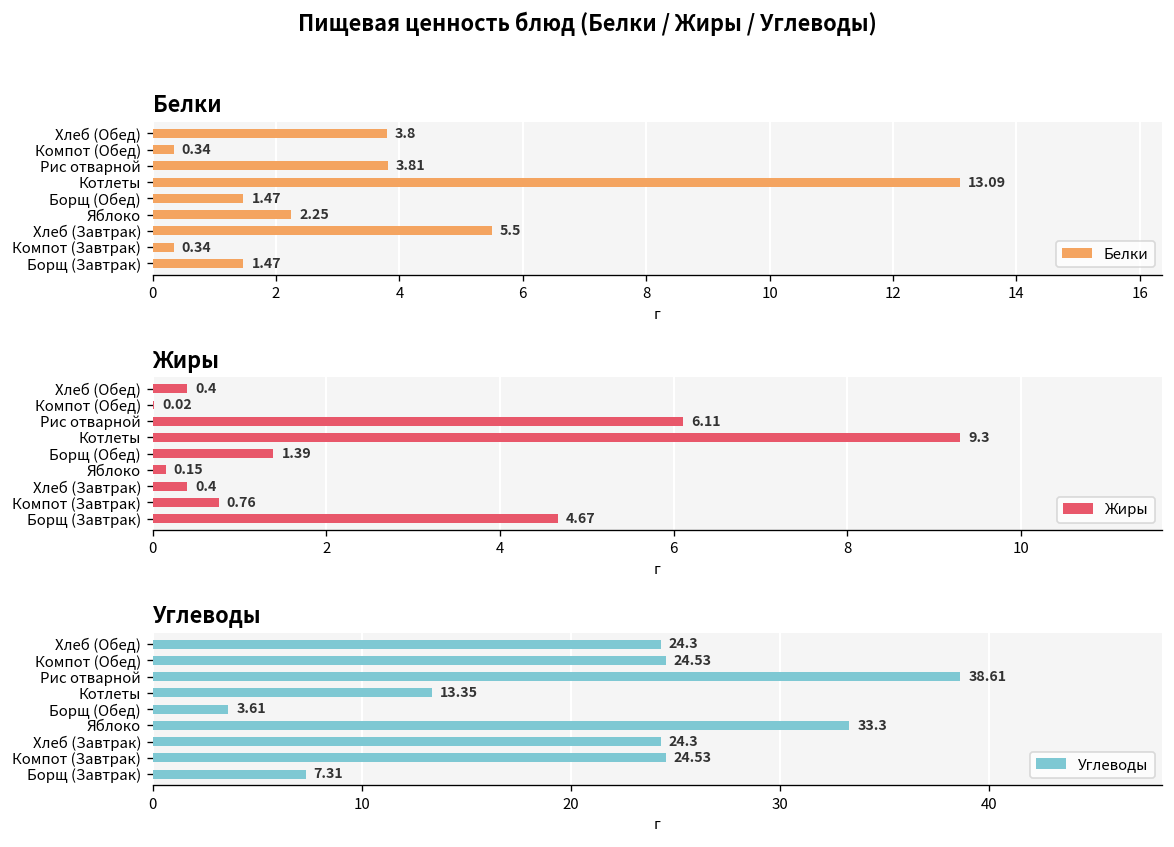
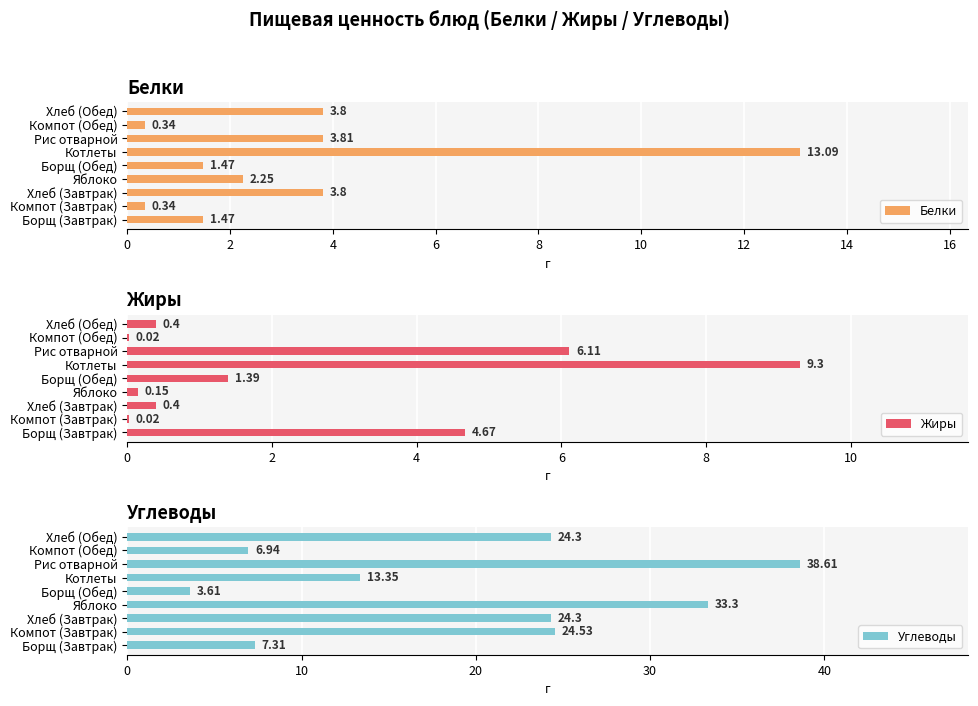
  {
    "Белки": {
      "Хлеб (Обед)": 3.8,
      "Компот (Обед)": 0.34,
      "Рис отварной": 3.81,
      "Котлеты": 13.09,
      "Борщ (Обед)": 1.47,
      "Яблоко": 2.25,
-     "Хлеб (Завтрак)": 5.5,
+     "Хлеб (Завтрак)": 3.8,
      "Компот (Завтрак)": 0.34,
      "Борщ (Завтрак)": 1.47
    },
    "Жиры": {
      "Хлеб (Обед)": 0.4,
      "Компот (Обед)": 0.02,
      "Рис отварной": 6.11,
      "Котлеты": 9.3,
      "Борщ (Обед)": 1.39,
      "Яблоко": 0.15,
      "Хлеб (Завтрак)": 0.4,
-     "Компот (Завтрак)": 0.76,
+     "Компот (Завтрак)": 0.02,
      "Борщ (Завтрак)": 4.67
    },
    "Углеводы": {
      "Хлеб (Обед)": 24.3,
-     "Компот (Обед)": 24.53,
+     "Компот (Обед)": 6.94,
      "Рис отварной": 38.61,
      "Котлеты": 13.35,
      "Борщ (Обед)": 3.61,
      "Яблоко": 33.3,
      "Хлеб (Завтрак)": 24.3,
      "Компот (Завтрак)": 24.53,
      "Борщ (Завтрак)": 7.31
    }
  }
